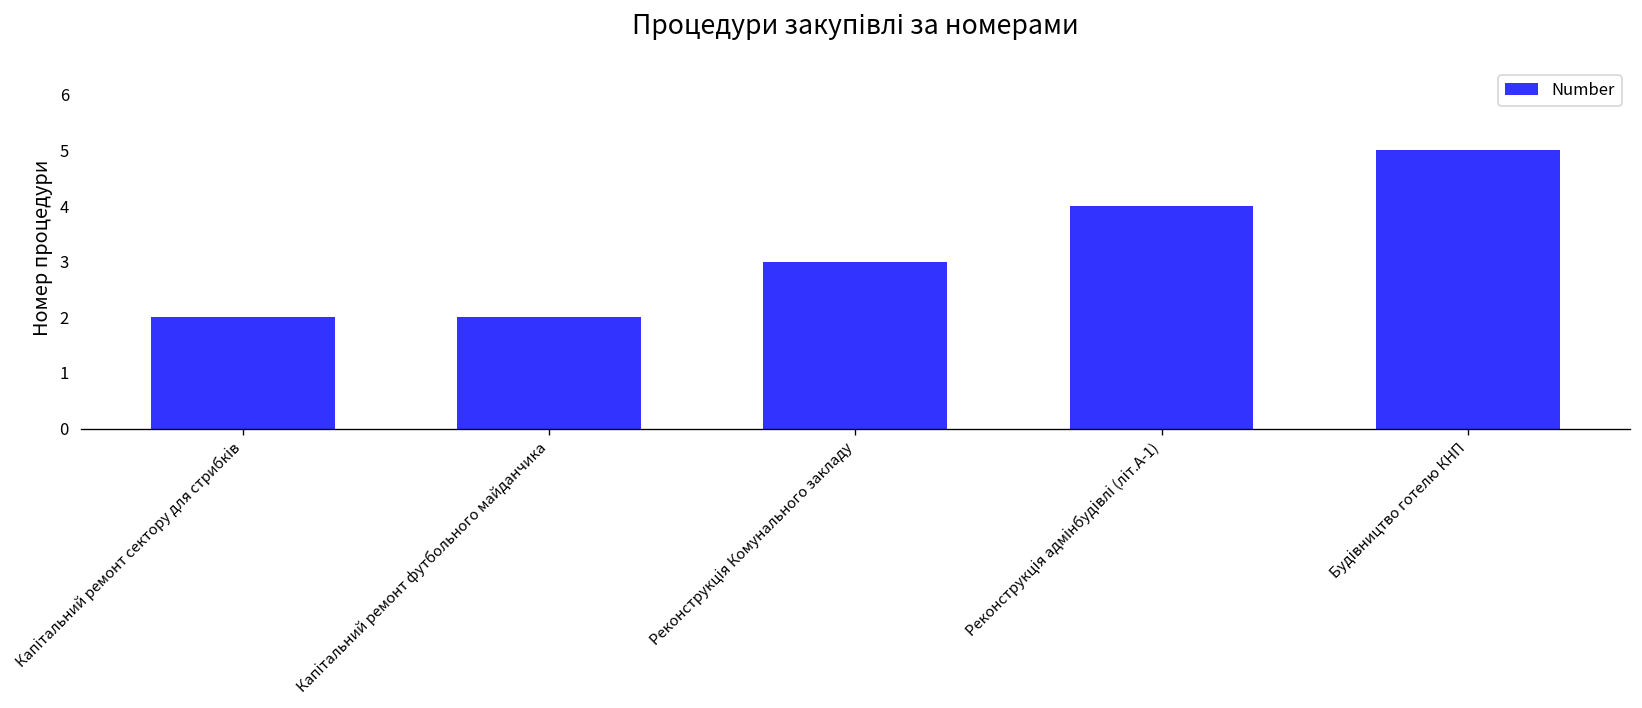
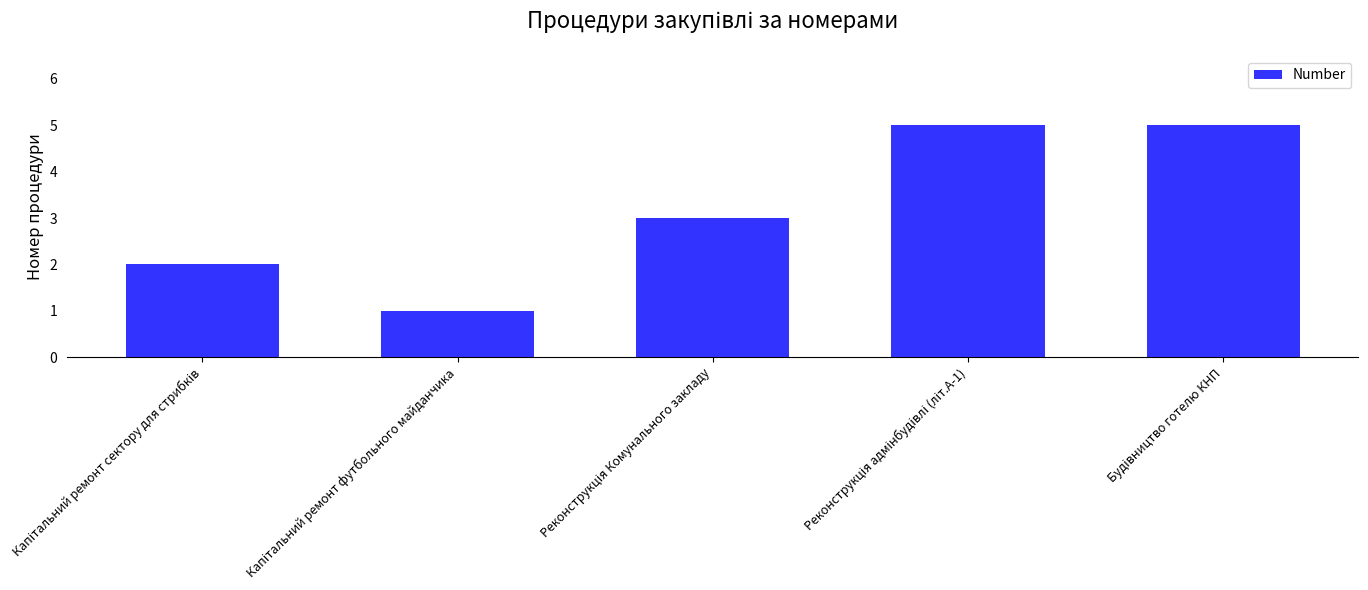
  {
    "Капітальний ремонт сектору для стрибків": 2,
-   "Капітальний ремонт футбольного майданчика": 2,
+   "Капітальний ремонт футбольного майданчика": 1,
    "Реконструкція Комунального закладу": 3,
-   "Реконструкція адмінбудівлі (літ.А-1)": 4,
+   "Реконструкція адмінбудівлі (літ.А-1)": 5,
    "Будівництво готелю КНП": 5
  }
